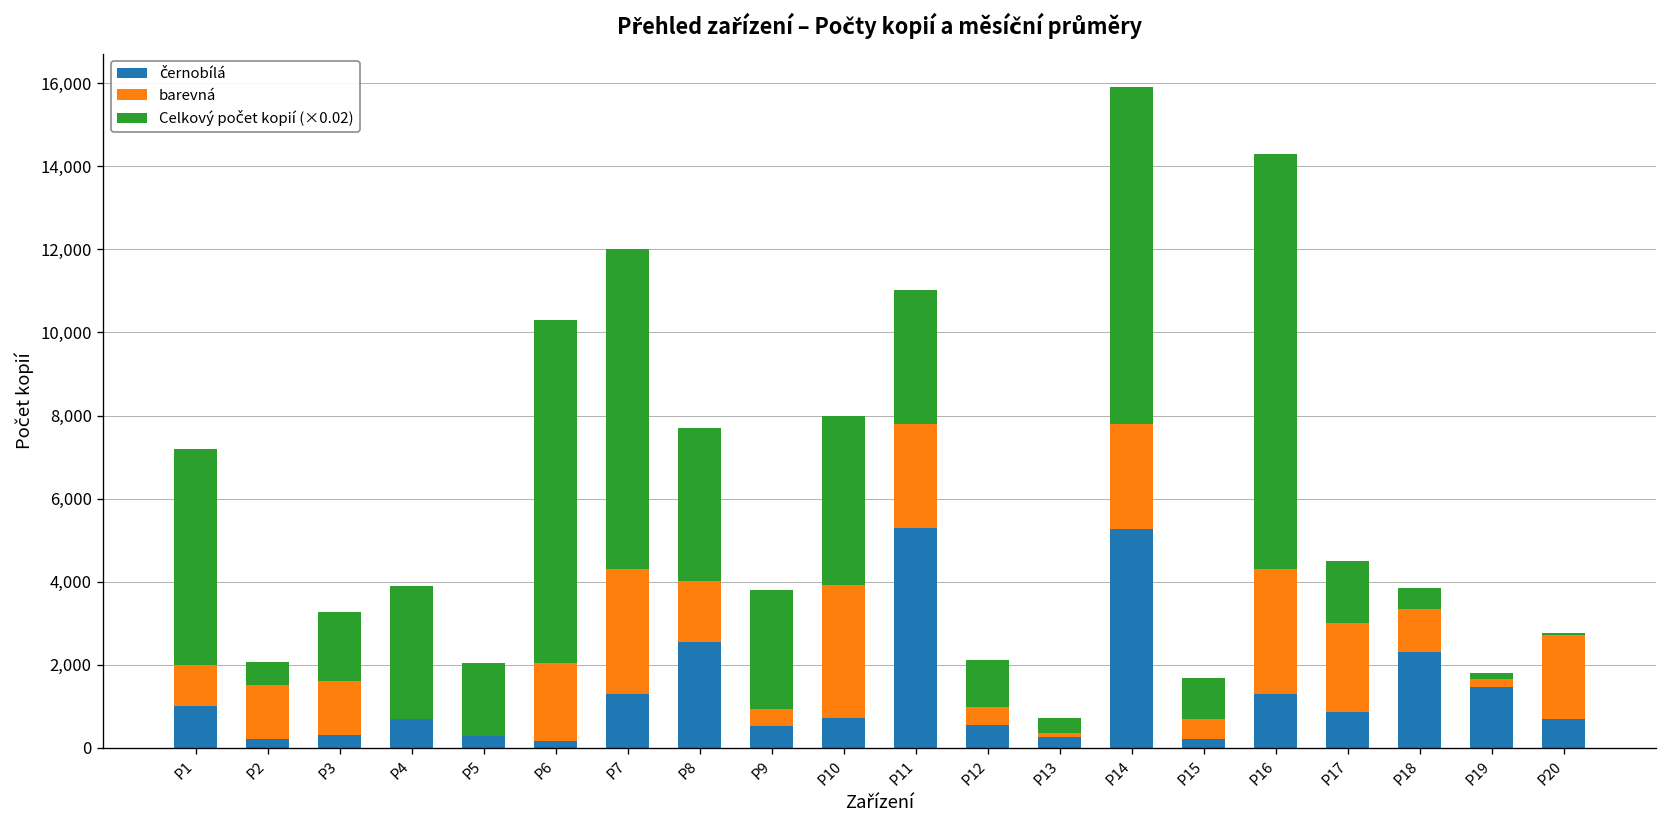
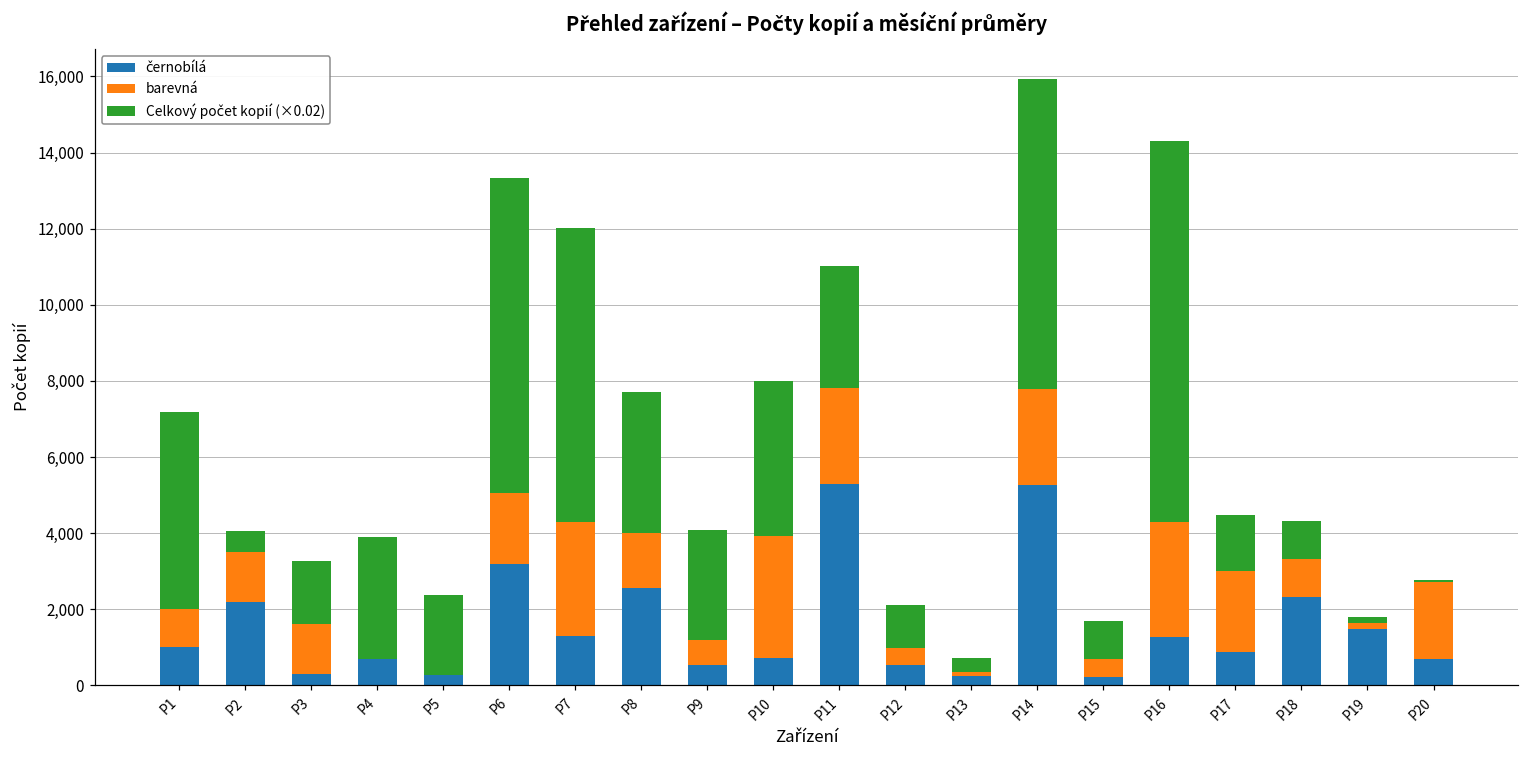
  {
    "černobílá": {
      "P1": "1,000",
-     "P2": "200",
+     "P2": "2,200",
      "P3": "300",
      "P4": "700",
      "P5": "300",
-     "P6": "200",
+     "P6": "3,200",
      "P7": "1,300",
      "P8": "2,500",
      "P9": "500",
      "P10": "700",
      "P11": "5,300",
      "P12": "500",
      "P13": "300",
      "P14": "5,300",
      "P15": "200",
      "P16": "1,300",
      "P17": "900",
      "P18": "2,300",
      "P19": "1,500",
      "P20": "700"
    },
    "barevná": {
      "P1": "1,000",
      "P2": "1,300",
      "P3": "1,300",
      "P4": "0",
      "P5": "0",
      "P6": "1,900",
      "P7": "3,000",
      "P8": "1,500",
-     "P9": "400",
+     "P9": "700",
      "P10": "3,200",
      "P11": "2,500",
      "P12": "400",
      "P13": "100",
      "P14": "2,500",
      "P15": "500",
      "P16": "3,000",
      "P17": "2,100",
      "P18": "1,000",
      "P19": "200",
      "P20": "2,000"
    },
    "Celkový počet kopií (×0.02)": {
      "P1": "5,200",
      "P2": "500",
      "P3": "1,700",
      "P4": "3,200",
-     "P5": "1,800",
+     "P5": "2,100",
      "P6": "8,300",
      "P7": "7,700",
      "P8": "3,700",
      "P9": "2,900",
      "P10": "4,100",
      "P11": "3,200",
      "P12": "1,100",
      "P13": "400",
      "P14": "8,100",
      "P15": "1,000",
      "P16": "10,000",
      "P17": "1,500",
-     "P18": "500",
+     "P18": "1,000",
      "P19": "200"
    }
  }
